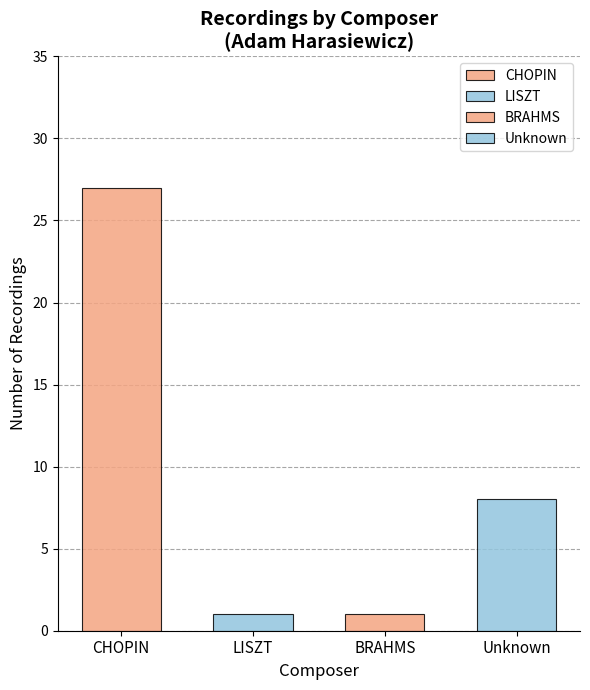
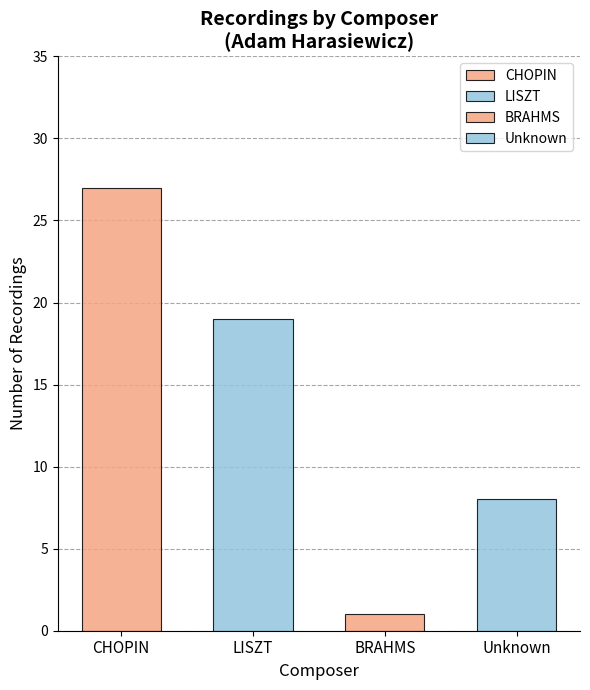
  {
    "CHOPIN": 27,
-   "LISZT": 1,
+   "LISZT": 19,
    "BRAHMS": 1,
    "Unknown": 8
  }
